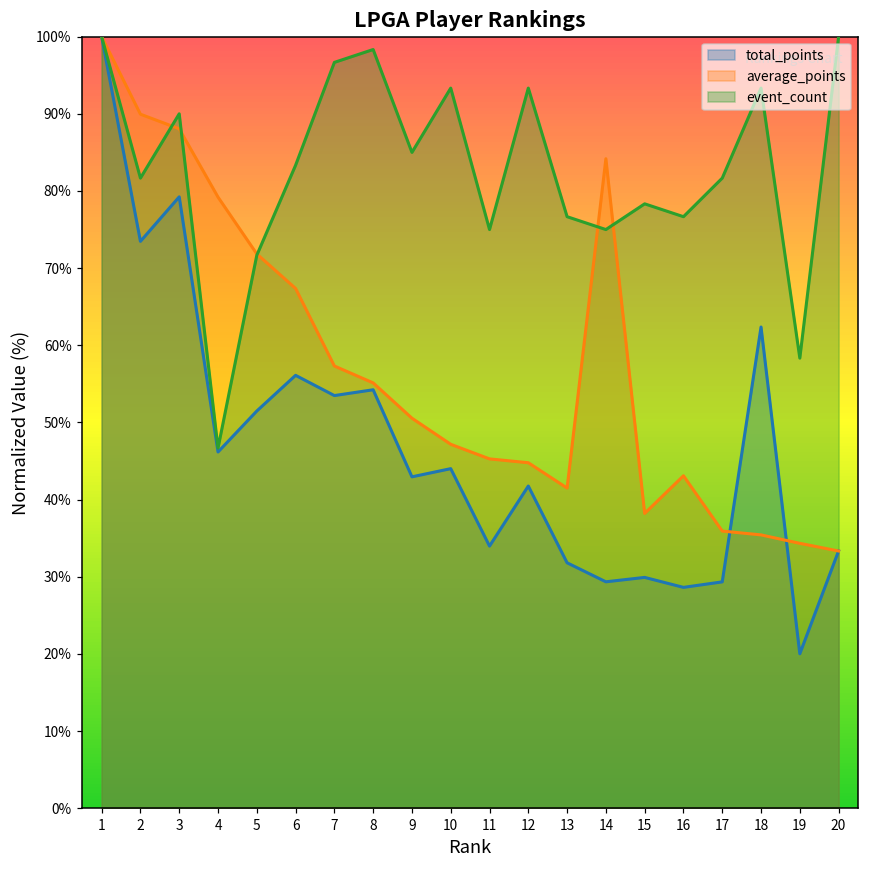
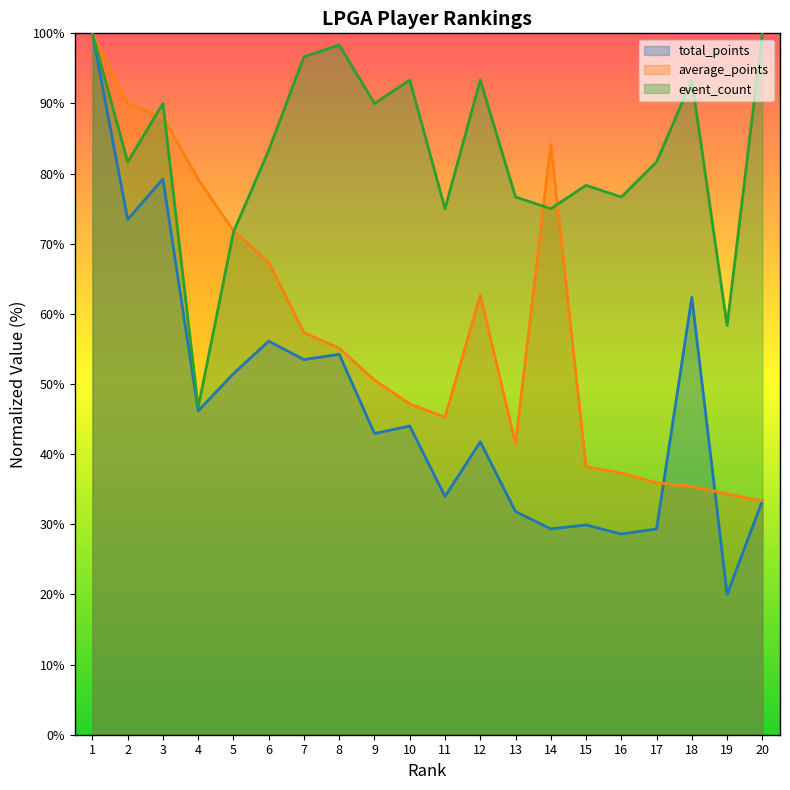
  {
    "total_points": {
      "2": "73%",
      "3": "79%",
      "4": "46%",
      "5": "51%",
      "6": "56%",
      "7": "53%",
      "8": "54%",
      "9": "43%",
      "10": "44%",
      "11": "34%",
      "12": "42%",
      "13": "32%",
      "14": "29%",
      "15": "30%",
      "16": "29%",
      "17": "29%",
      "18": "62%",
      "19": "20%"
    },
    "average_points": {
      "2": "90%",
      "3": "88%",
      "4": "79%",
      "6": "67%",
      "7": "57%",
      "8": "55%",
      "9": "51%",
      "10": "47%",
      "11": "45%",
-     "12": "45%",
+     "12": "63%",
      "13": "41%",
      "14": "84%",
      "15": "38%",
-     "16": "43%",
+     "16": "37%",
      "17": "36%",
      "18": "35%",
      "19": "34%"
    },
    "event_count": {
      "2": "82%",
      "3": "90%",
      "4": "47%",
      "6": "83%",
      "7": "97%",
      "8": "98%",
-     "9": "85%",
+     "9": "90%",
      "10": "93%",
      "11": "75%",
      "12": "93%",
      "13": "77%",
      "14": "75%",
      "15": "78%",
      "16": "77%",
      "17": "82%",
      "19": "58%",
      "20": "100%"
    }
  }
